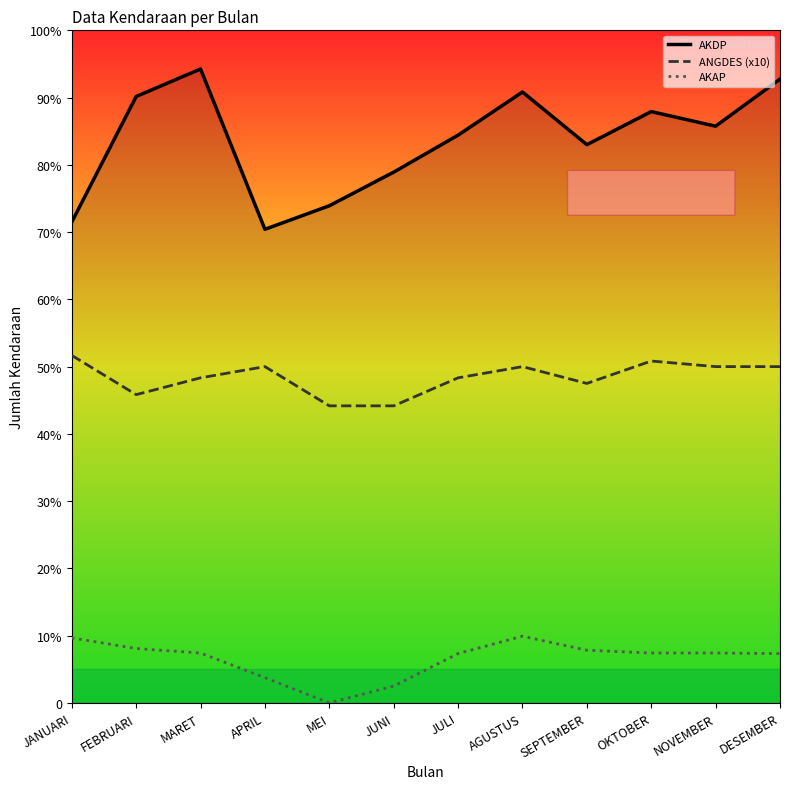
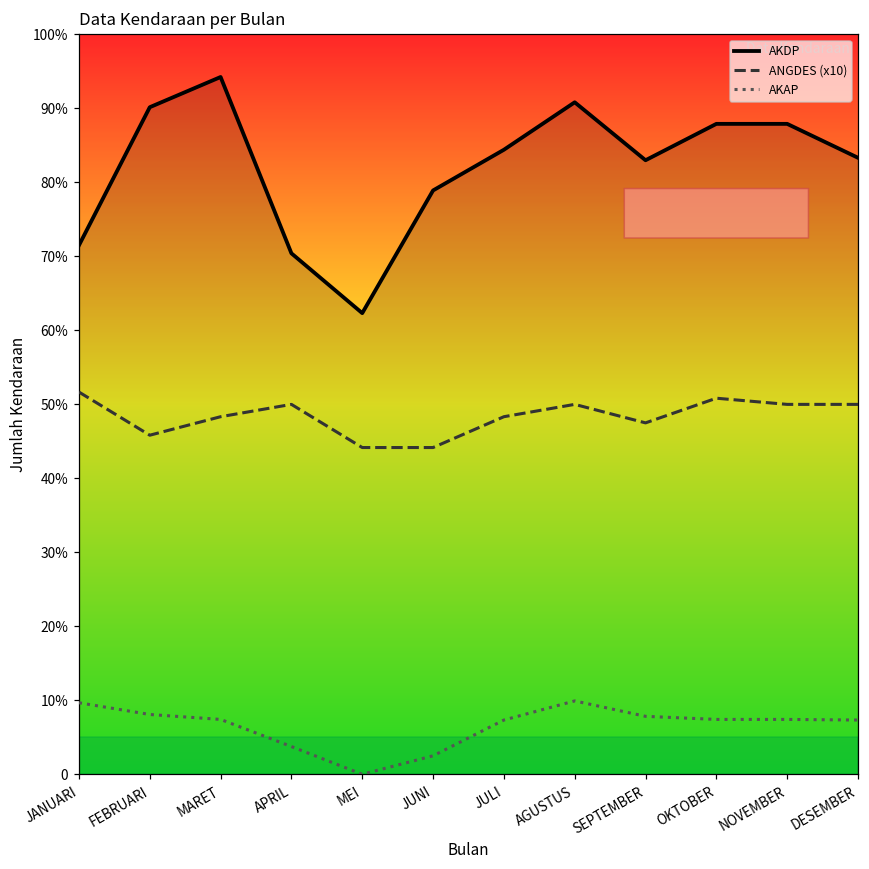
  {
    "AKDP": {
      "JANUARI": "72%",
      "FEBRUARI": "90%",
      "MARET": "94%",
      "APRIL": "70%",
-     "MEI": "74%",
+     "MEI": "62%",
      "JUNI": "79%",
      "JULI": "84%",
      "AGUSTUS": "91%",
      "SEPTEMBER": "83%",
      "OKTOBER": "88%",
-     "NOVEMBER": "86%",
-     "DESEMBER": "93%"
+     "NOVEMBER": "88%",
+     "DESEMBER": "83%"
    }
  }
